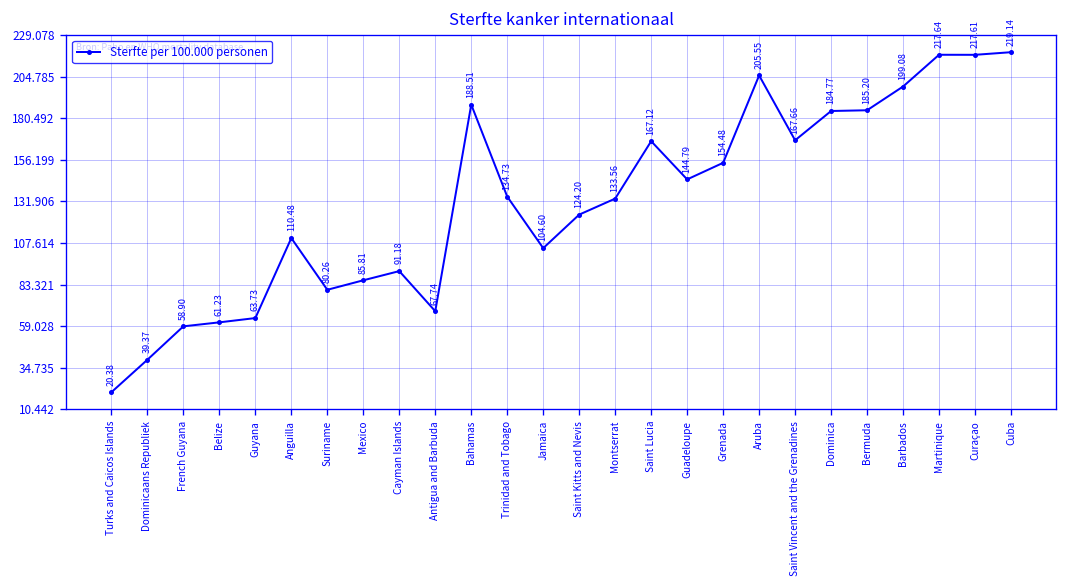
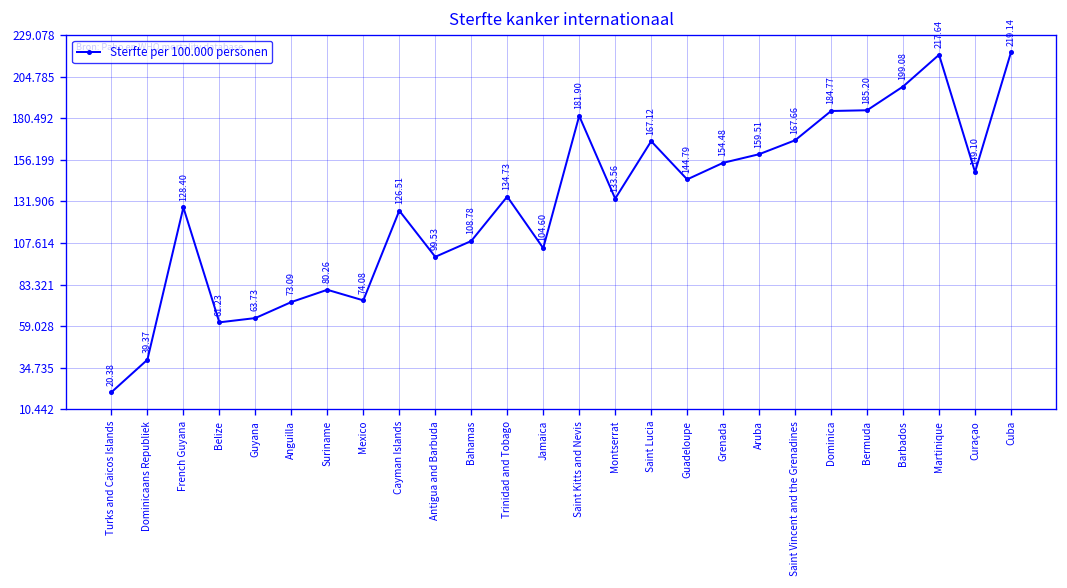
  {
    "Turks and Caicos Islands": 20.38,
    "Dominicaans Republiek": 39.37,
-   "French Guyana": 58.90,
+   "French Guyana": 128.40,
    "Belize": 61.23,
    "Guyana": 63.73,
-   "Anguilla": 110.48,
+   "Anguilla": 73.09,
    "Suriname": 80.26,
-   "Mexico": 85.81,
-   "Cayman Islands": 91.18,
-   "Antigua and Barbuda": 67.74,
-   "Bahamas": 188.51,
+   "Mexico": 74.08,
+   "Cayman Islands": 126.51,
+   "Antigua and Barbuda": 99.53,
+   "Bahamas": 108.78,
    "Trinidad and Tobago": 134.73,
    "Jamaica": 104.60,
-   "Saint Kitts and Nevis": 124.20,
+   "Saint Kitts and Nevis": 181.90,
    "Montserrat": 133.56,
    "Saint Lucia": 167.12,
    "Guadeloupe": 144.79,
    "Grenada": 154.48,
-   "Aruba": 205.55,
+   "Aruba": 159.51,
    "Saint Vincent and the Grenadines": 167.66,
    "Dominica": 184.77,
    "Bermuda": 185.20,
    "Barbados": 199.08,
    "Martinique": 217.64,
-   "Curaçao": 217.61,
+   "Curaçao": 149.10,
    "Cuba": 219.14
  }
